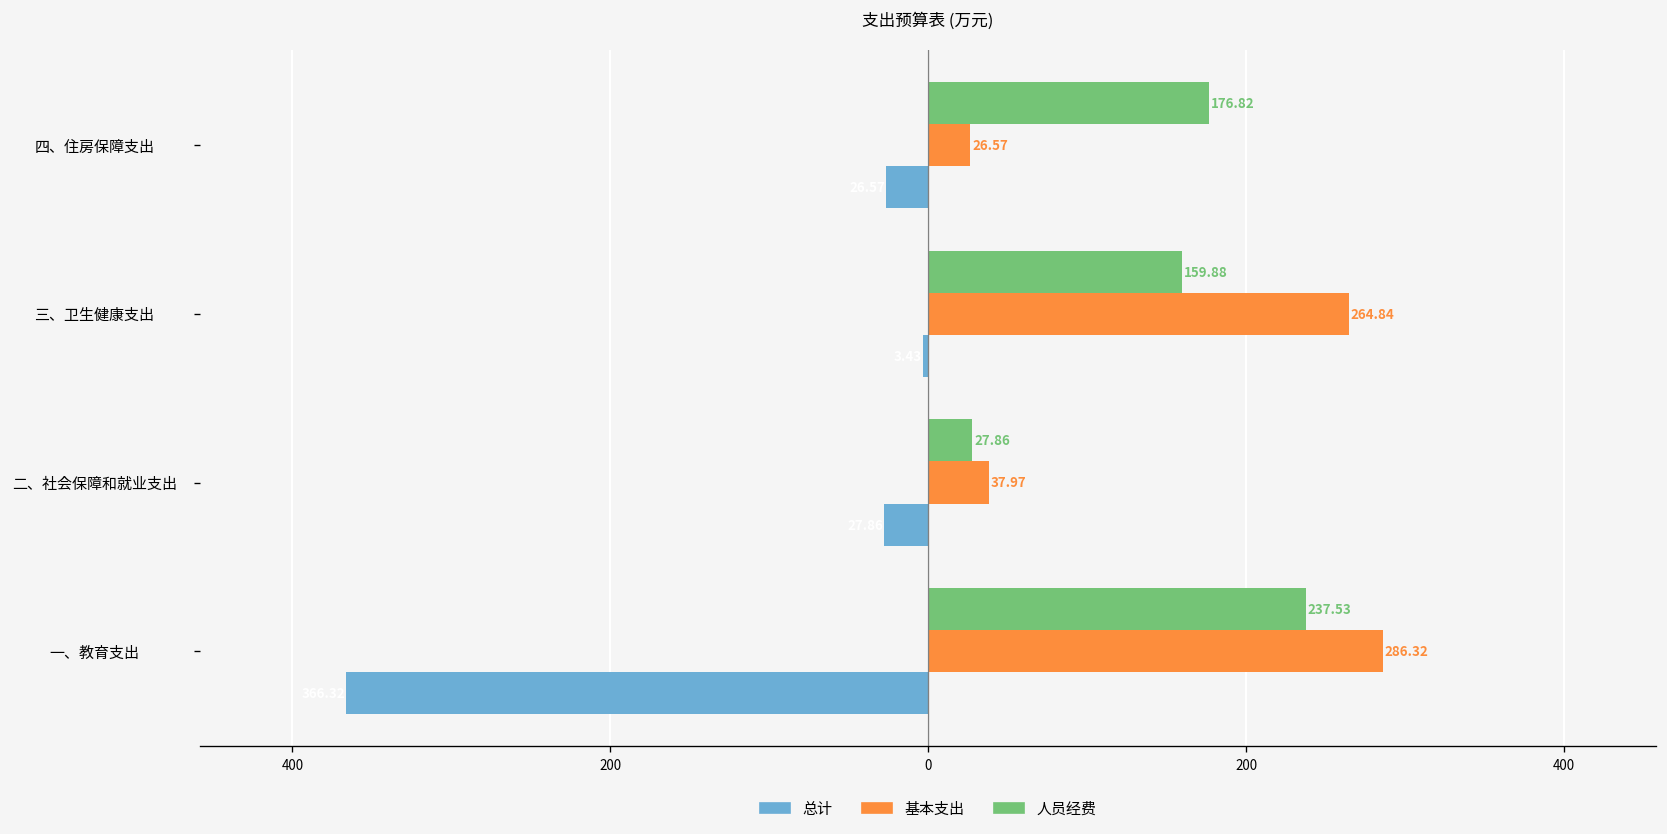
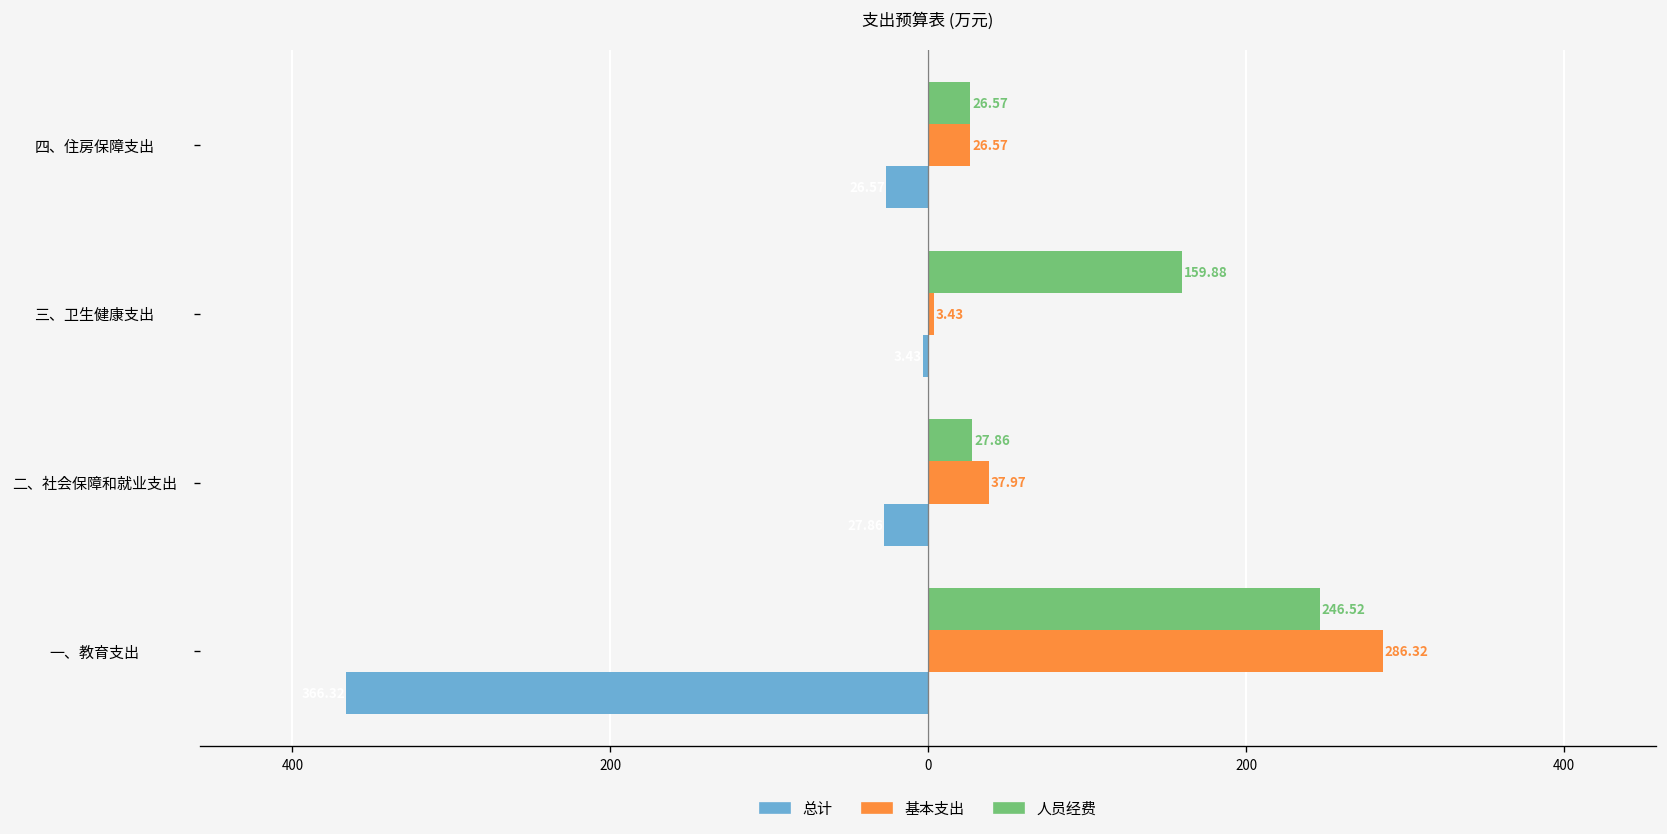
  {
    "基本支出": {
      "四、住房保障支出": 26.57,
-     "三、卫生健康支出": 264.84,
+     "三、卫生健康支出": 3.43,
      "二、社会保障和就业支出": 37.97,
      "一、教育支出": 286.32
    },
    "人员经费": {
-     "四、住房保障支出": 176.82,
+     "四、住房保障支出": 26.57,
      "三、卫生健康支出": 159.88,
      "二、社会保障和就业支出": 27.86,
-     "一、教育支出": 237.53
+     "一、教育支出": 246.52
    }
  }
